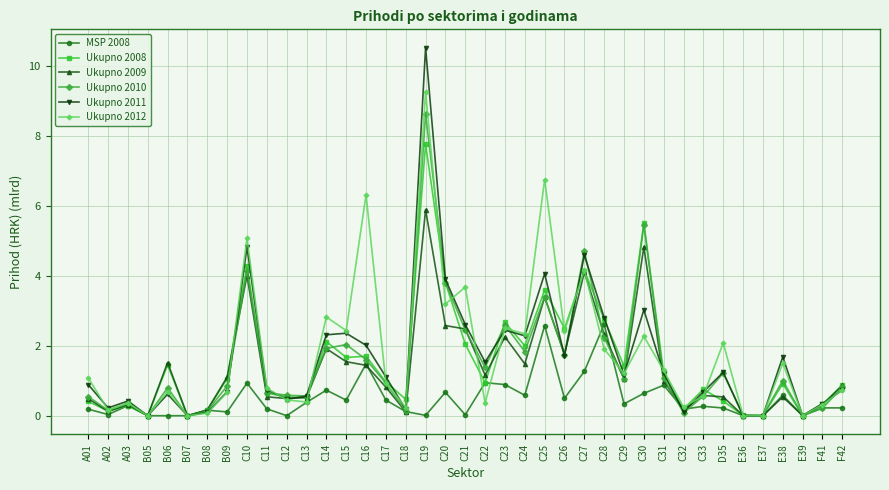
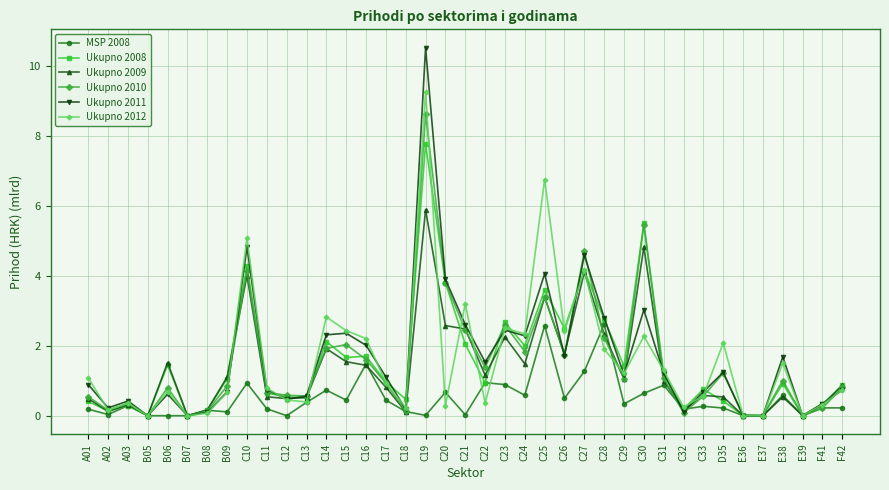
  {
    "Ukupno 2012": {
      "A01": 1.1,
      "C10": 5.1,
      "C14": 2.8,
      "C15": 2.4,
-     "C16": 6.3,
+     "C16": 2.2,
      "C19": 9.3,
-     "C20": 3.2,
-     "C21": 3.7,
+     "C20": 0.3,
+     "C21": 3.2,
      "C22": 0.4,
      "C25": 6.8,
      "C28": 1.9,
      "C30": 2.3,
      "C31": 1.3,
      "D35": 2.1,
      "E38": 1.5
    }
  }
